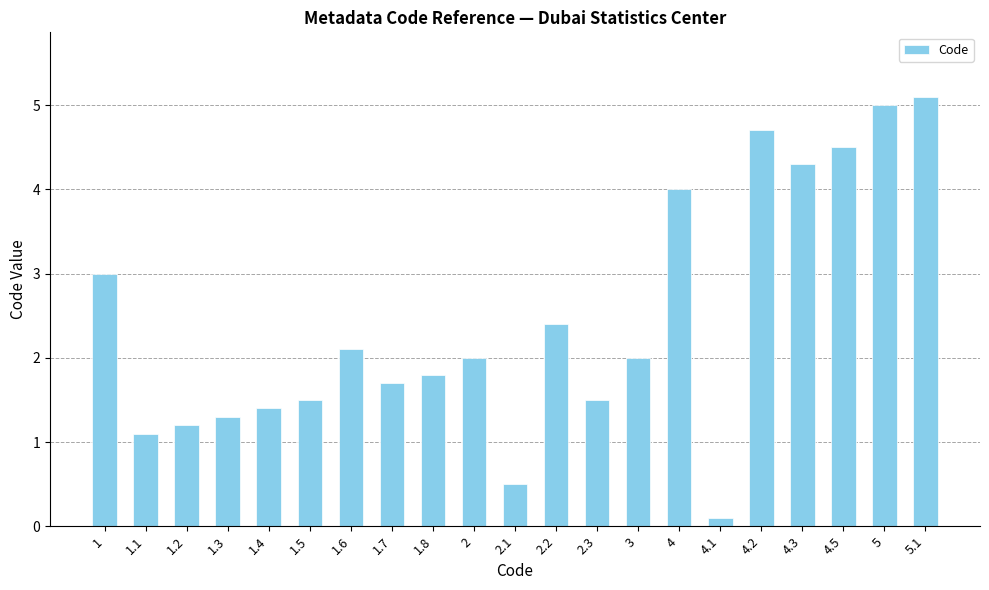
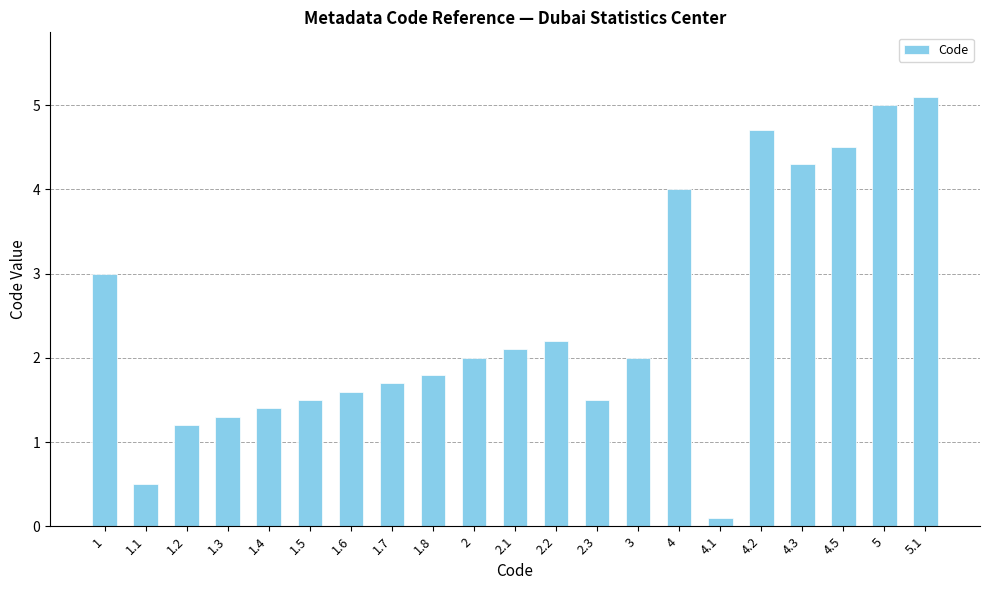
  {
    "1": 3.0,
-   "1.1": 1.1,
+   "1.1": 0.5,
    "1.2": 1.2,
    "1.3": 1.3,
    "1.4": 1.4,
    "1.5": 1.5,
-   "1.6": 2.1,
+   "1.6": 1.6,
    "1.7": 1.7,
    "1.8": 1.8,
    "2": 2.0,
-   "2.1": 0.5,
-   "2.2": 2.4,
+   "2.1": 2.1,
+   "2.2": 2.2,
    "2.3": 1.5,
    "3": 2.0,
    "4": 4.0,
    "4.1": 0.1,
    "4.2": 4.7,
    "4.3": 4.3,
    "4.5": 4.5,
    "5": 5.0,
    "5.1": 5.1
  }
